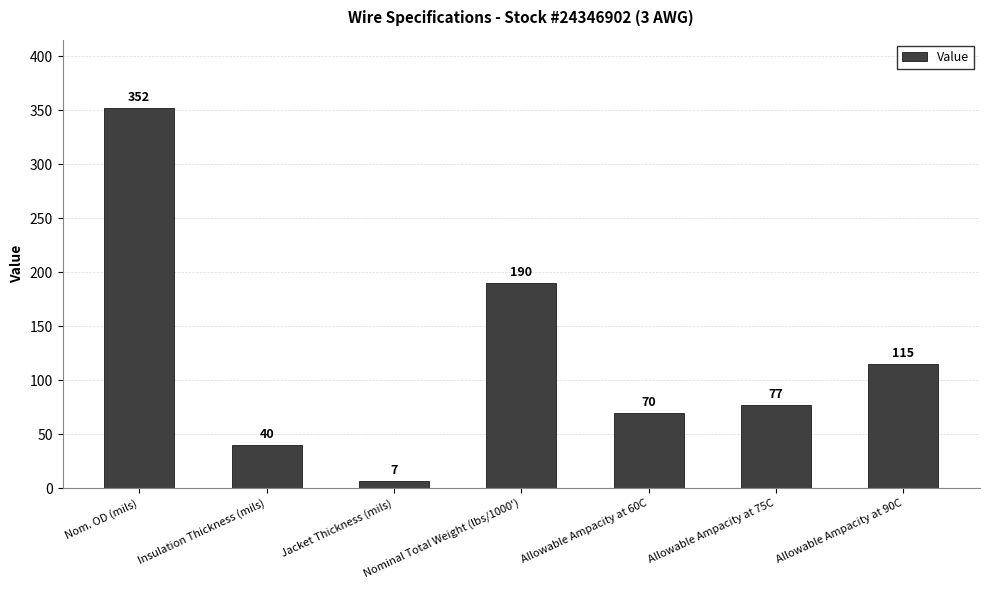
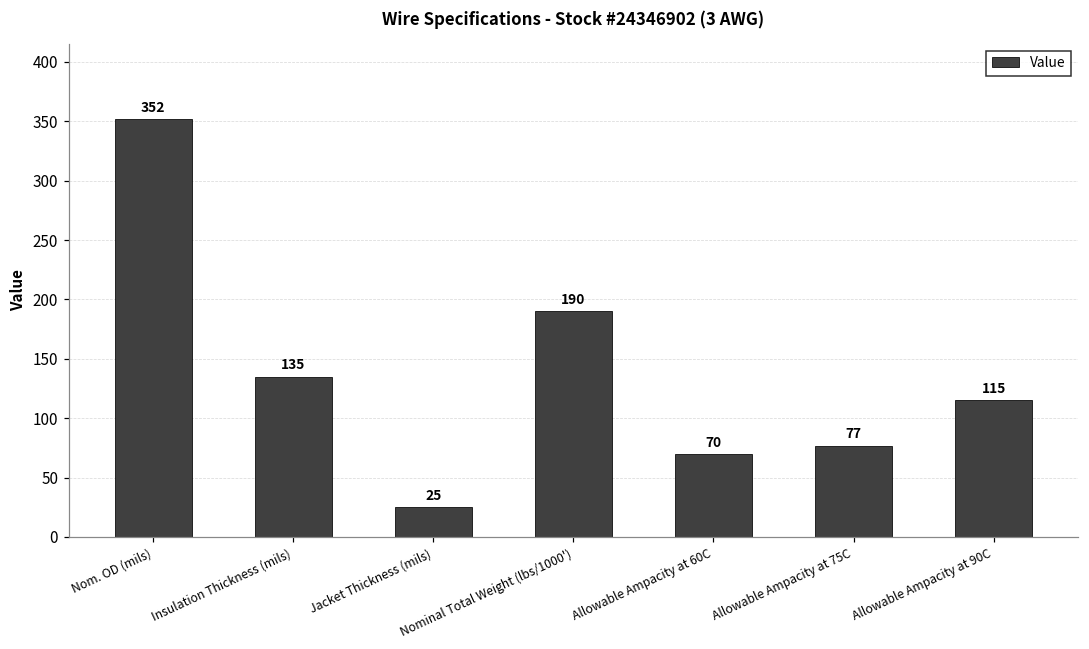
  {
    "Nom. OD (mils)": 352,
-   "Insulation Thickness (mils)": 40,
-   "Jacket Thickness (mils)": 7,
+   "Insulation Thickness (mils)": 135,
+   "Jacket Thickness (mils)": 25,
    "Nominal Total Weight (lbs/1000')": 190,
    "Allowable Ampacity at 60C": 70,
    "Allowable Ampacity at 75C": 77,
    "Allowable Ampacity at 90C": 115
  }
